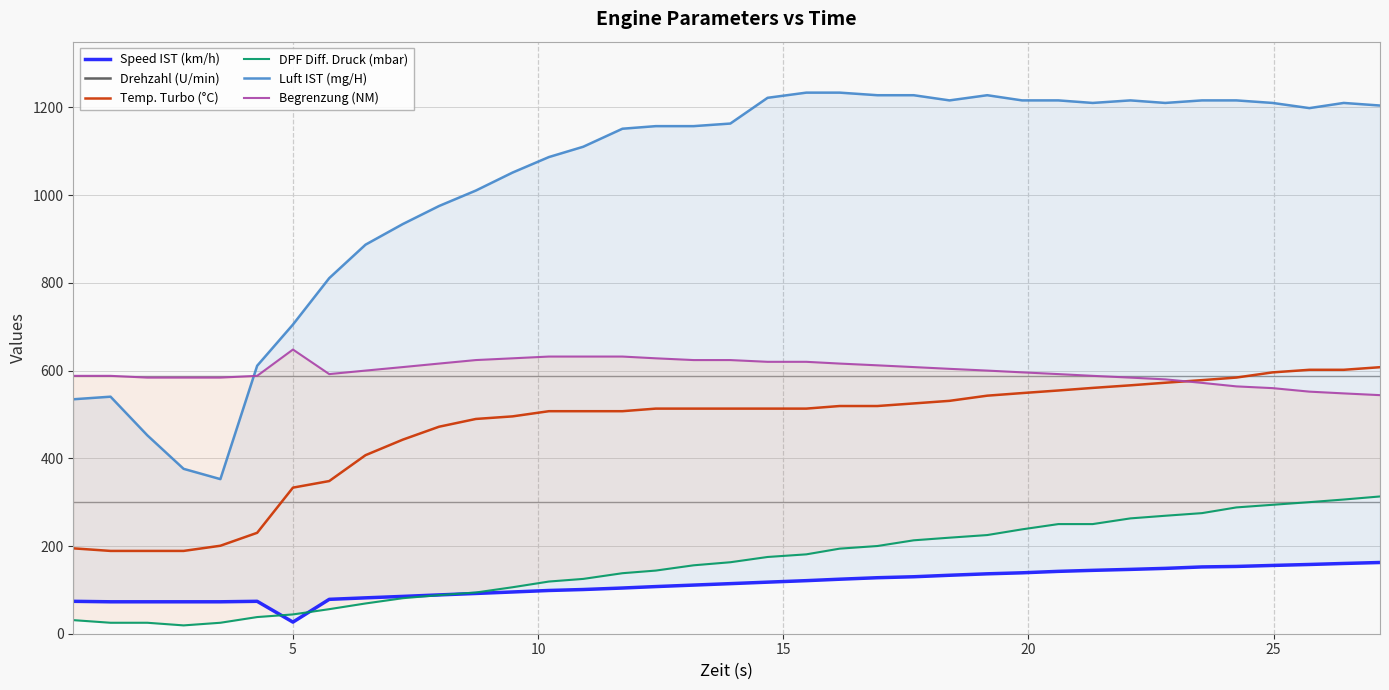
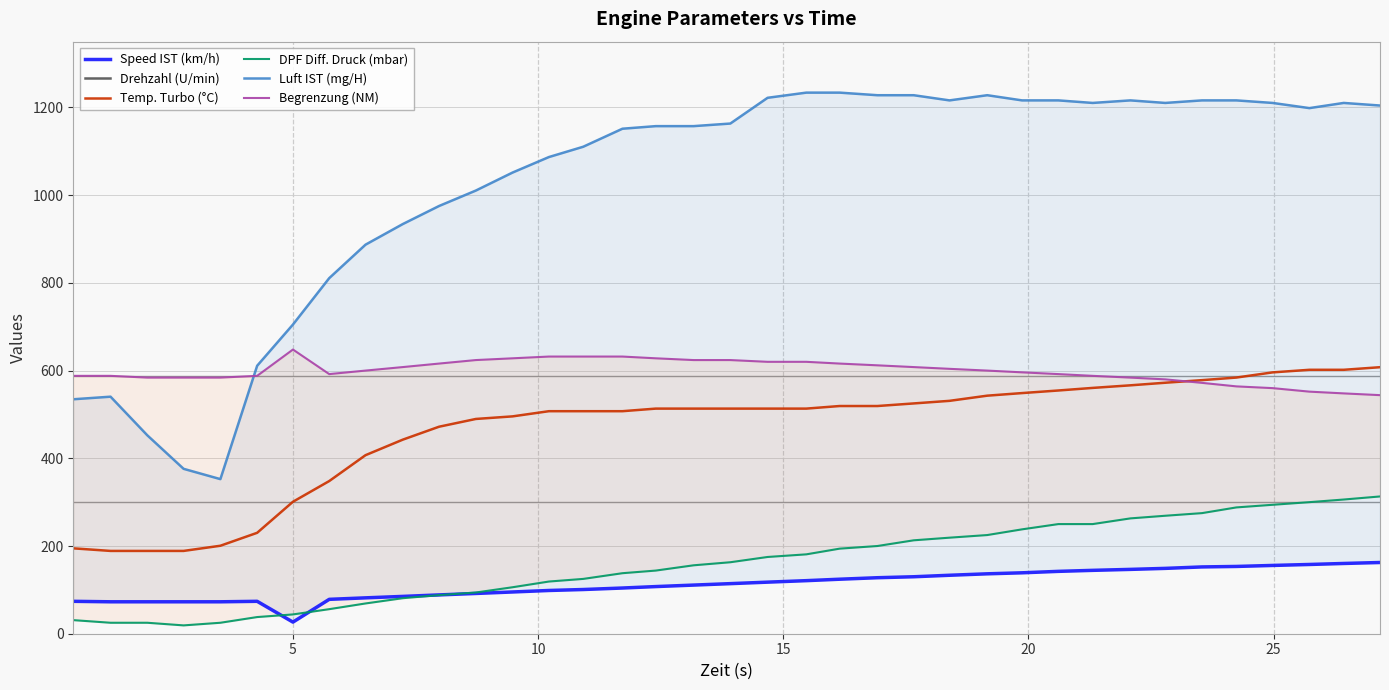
  {
    "Speed IST (km/h)": {
      "5": 30
    },
    "Temp. Turbo (°C)": {
-     "5": 330
+     "5": 300
    },
    "DPF Diff. Druck (mbar)": {
      "5": 40
    },
    "Luft IST (mg/H)": {
      "5": 710
    },
    "Begrenzung (NM)": {
      "5": 650
    }
  }
